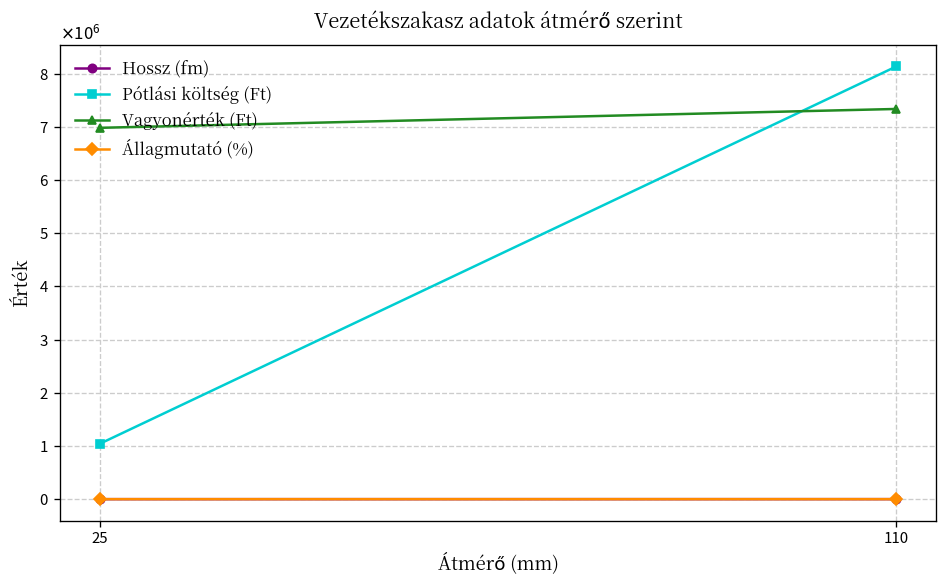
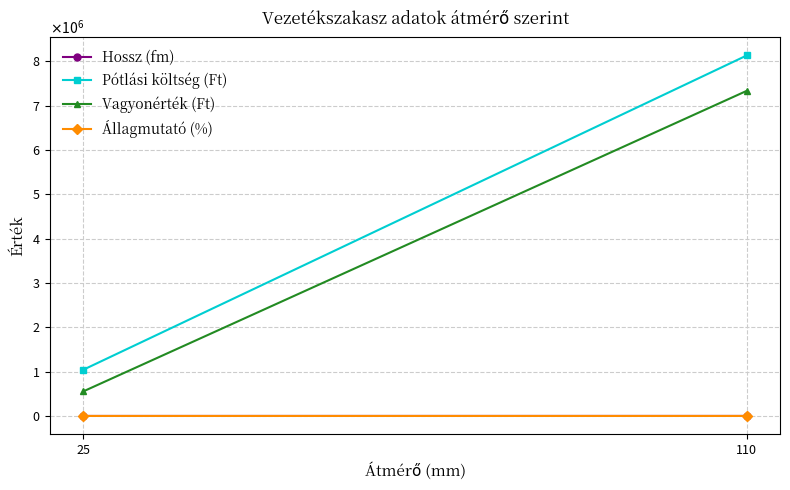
  {
    "Állagmutató (%)": {
      "25": 0,
      "110": 0
    },
    "Pótlási költség (Ft)": {
      "25": 1000000,
      "110": 8100000
    },
    "Vagyonérték (Ft)": {
-     "25": 7000000,
+     "25": 600000,
      "110": 7300000
    }
  }
